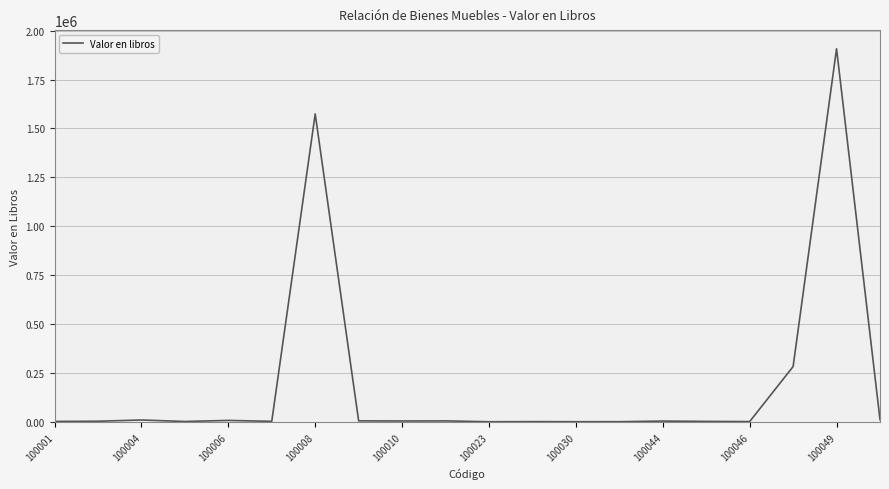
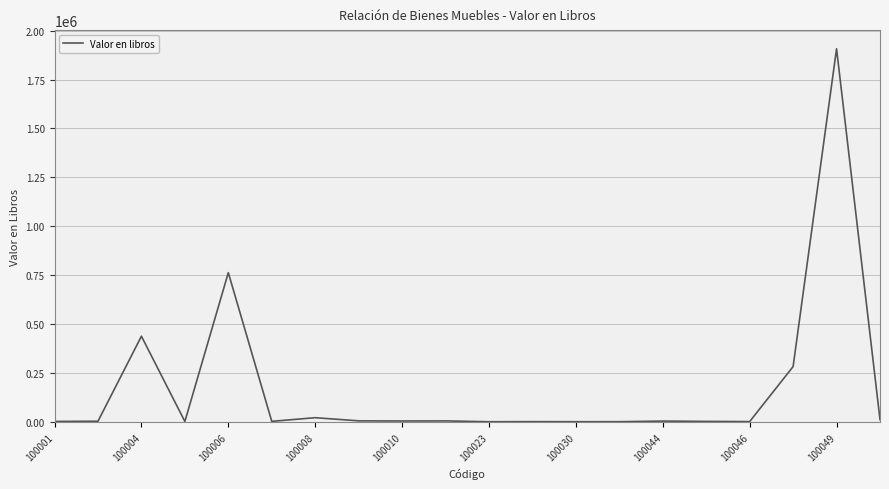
  {
    "100001": 0,
-   "100004": 10000,
-   "100006": 10000,
-   "100008": 1570000,
+   "100004": 440000,
+   "100006": 760000,
+   "100008": 20000,
    "100010": 0,
    "100023": 0,
    "100030": 0,
    "100044": 0,
    "100046": 0,
    "100049": 1910000
  }
